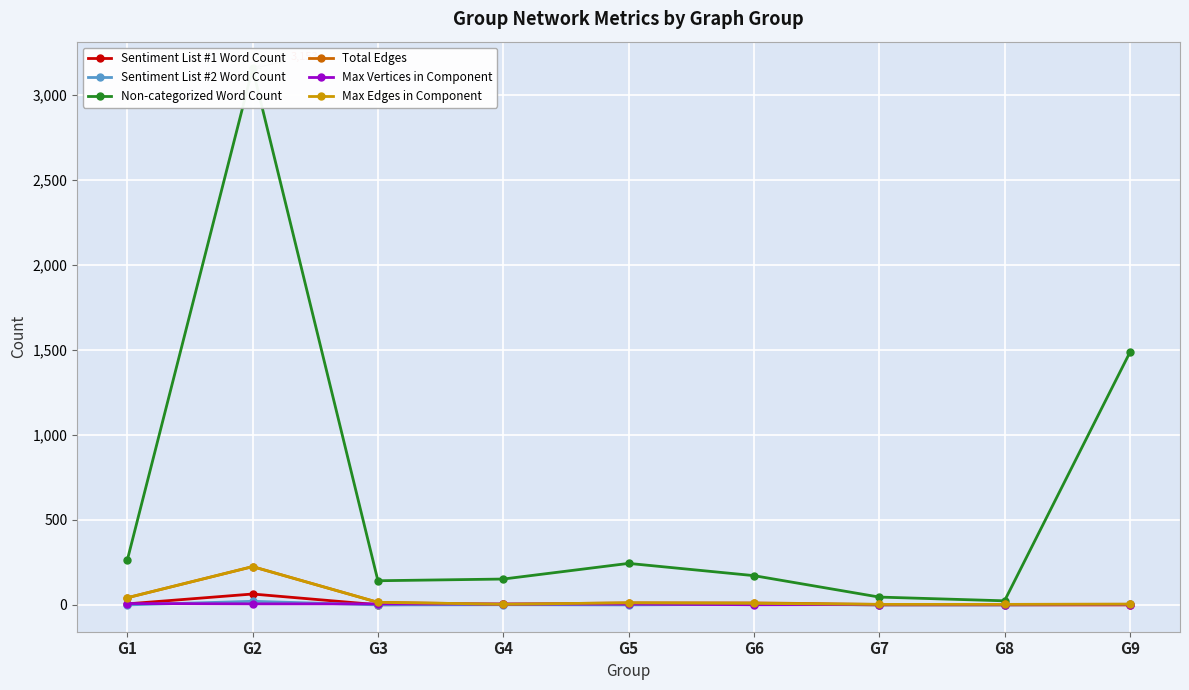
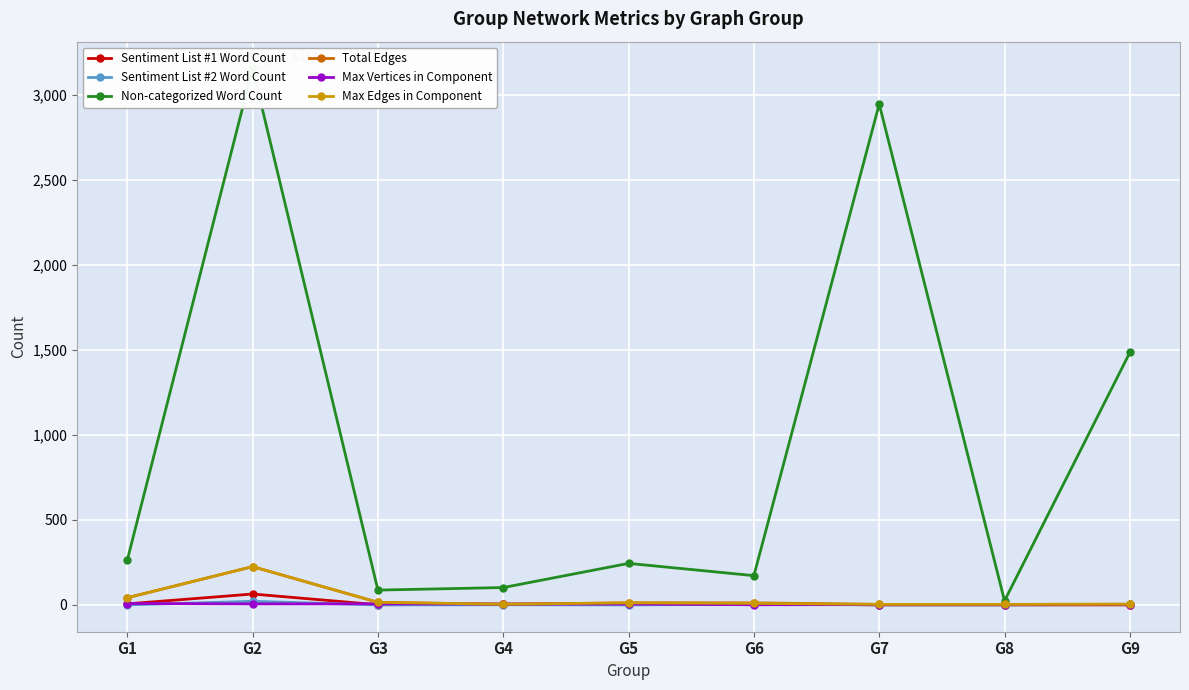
  {
    "Sentiment List #1 Word Count": {
      "G2": "60"
    },
    "Sentiment List #2 Word Count": {
      "G2": "20"
    },
    "Non-categorized Word Count": {
      "G1": "260",
-     "G3": "140",
-     "G4": "150",
+     "G3": "90",
+     "G4": "100",
      "G5": "240",
      "G6": "170",
-     "G7": "50",
+     "G7": "2,940",
      "G8": "20",
      "G9": "1,480"
    },
    "Max Edges in Component": {
      "G1": "40",
      "G2": "230"
    },
    "Max Vertices in Component": {
      "G2": "10"
    }
  }
